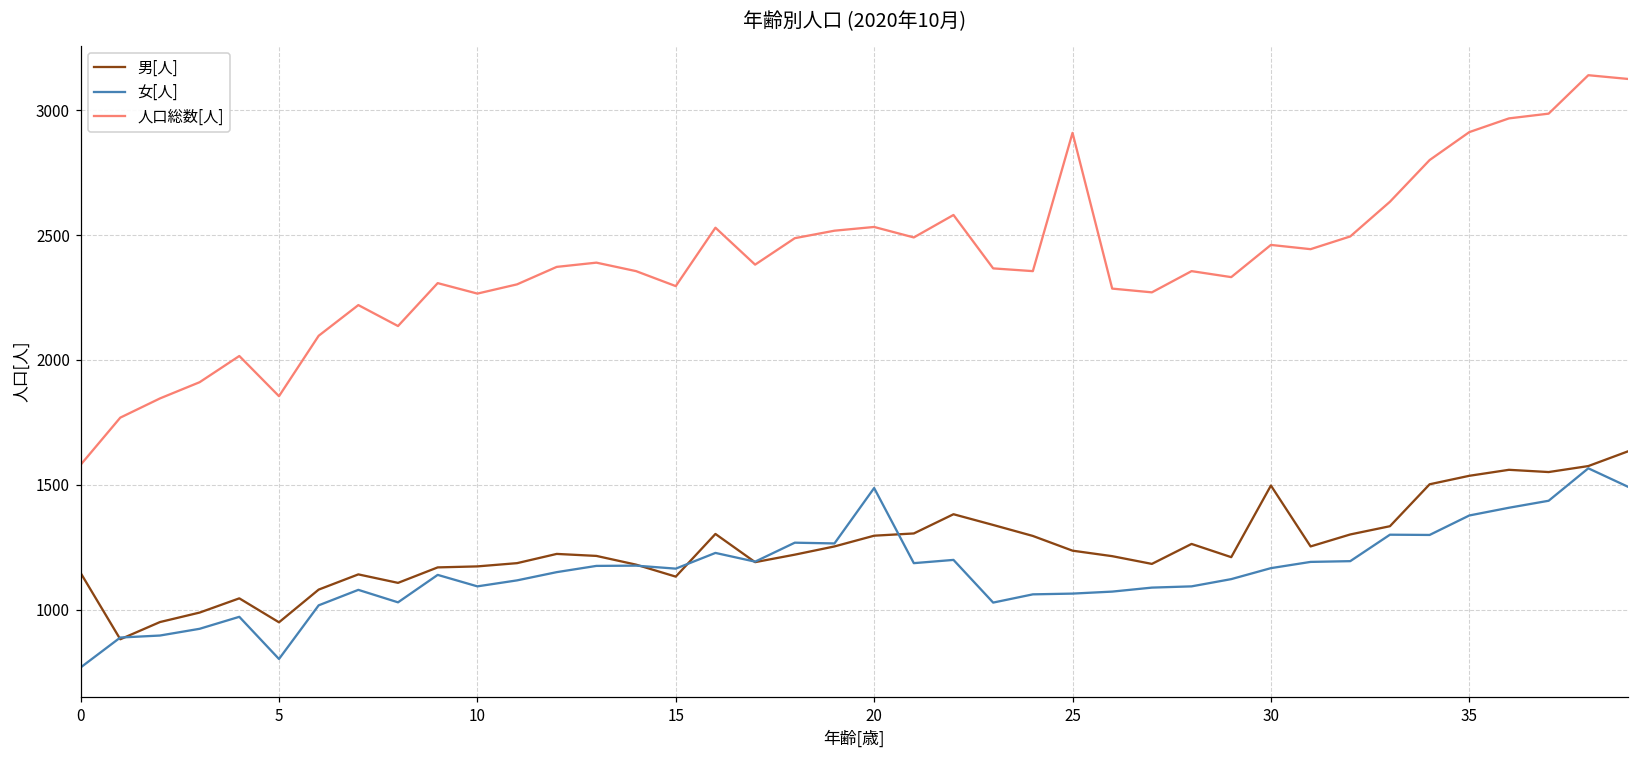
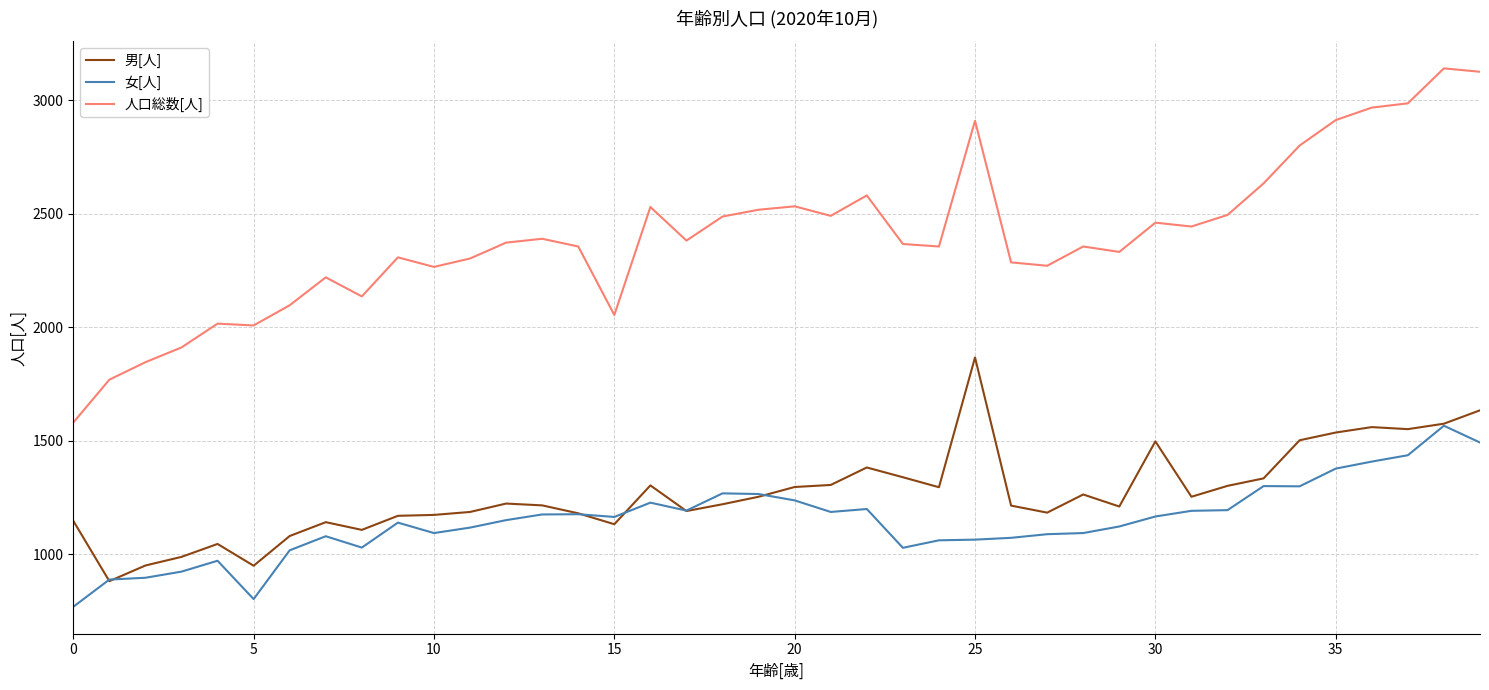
  {
    "男[人]": {
      "0": 1150,
      "5": 950,
      "10": 1170,
      "15": 1130,
      "20": 1300,
-     "25": 1240,
+     "25": 1870,
      "30": 1500,
      "35": 1540
    },
    "女[人]": {
      "0": 770,
      "5": 800,
      "10": 1090,
      "15": 1160,
-     "20": 1490,
+     "20": 1240,
      "25": 1060,
      "30": 1170,
      "35": 1380
    },
    "人口総数[人]": {
      "0": 1580,
-     "5": 1860,
+     "5": 2010,
      "10": 2270,
-     "15": 2300,
+     "15": 2050,
      "20": 2530,
      "25": 2910,
      "30": 2460,
      "35": 2910
    }
  }
